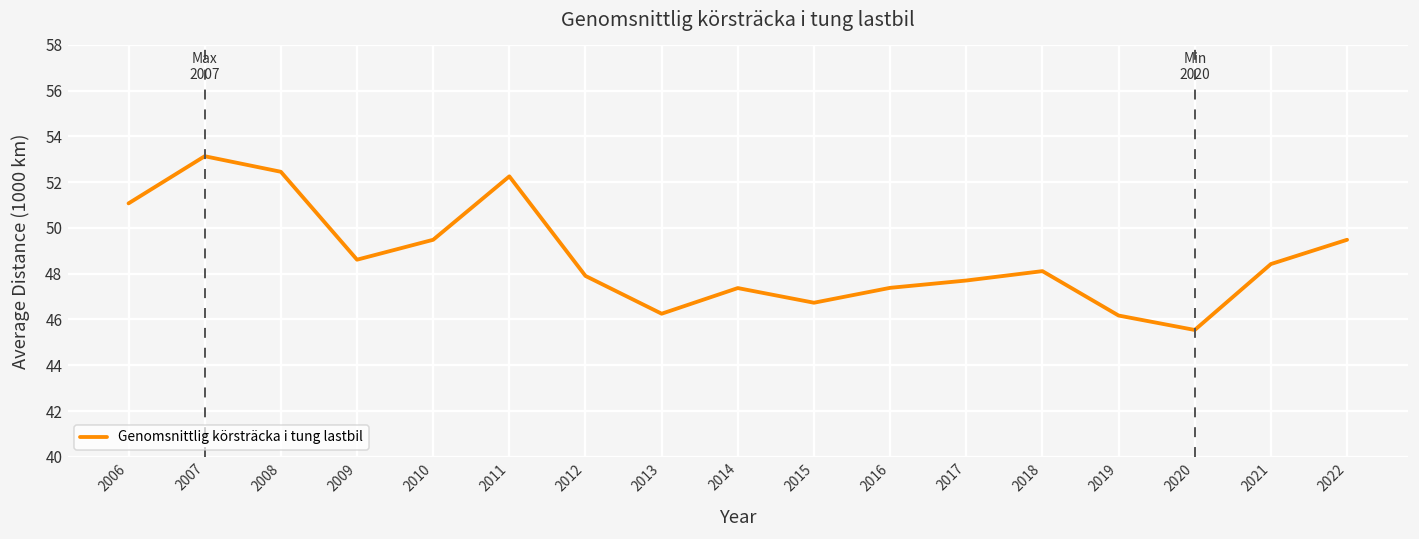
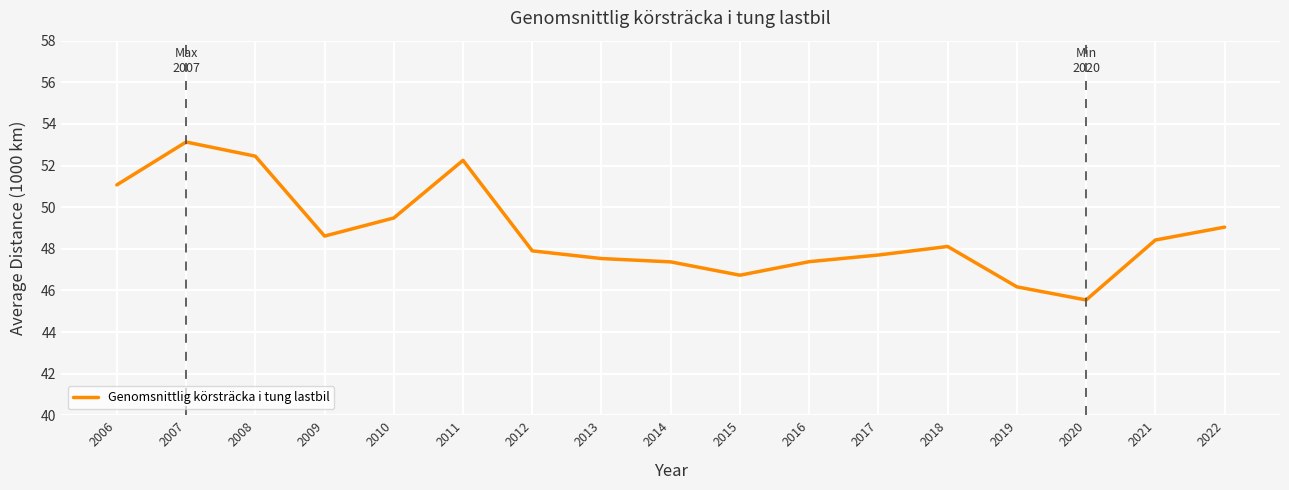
  {
    "2006": 51.1,
    "2007": 53.1,
    "2008": 52.5,
    "2009": 48.6,
    "2010": 49.5,
    "2011": 52.3,
    "2012": 47.9,
-   "2013": 46.3,
+   "2013": 47.5,
    "2014": 47.4,
    "2015": 46.7,
    "2016": 47.4,
    "2017": 47.7,
    "2018": 48.1,
    "2019": 46.2,
    "2020": 45.5,
    "2021": 48.4,
-   "2022": 49.5
+   "2022": 49.0
  }
